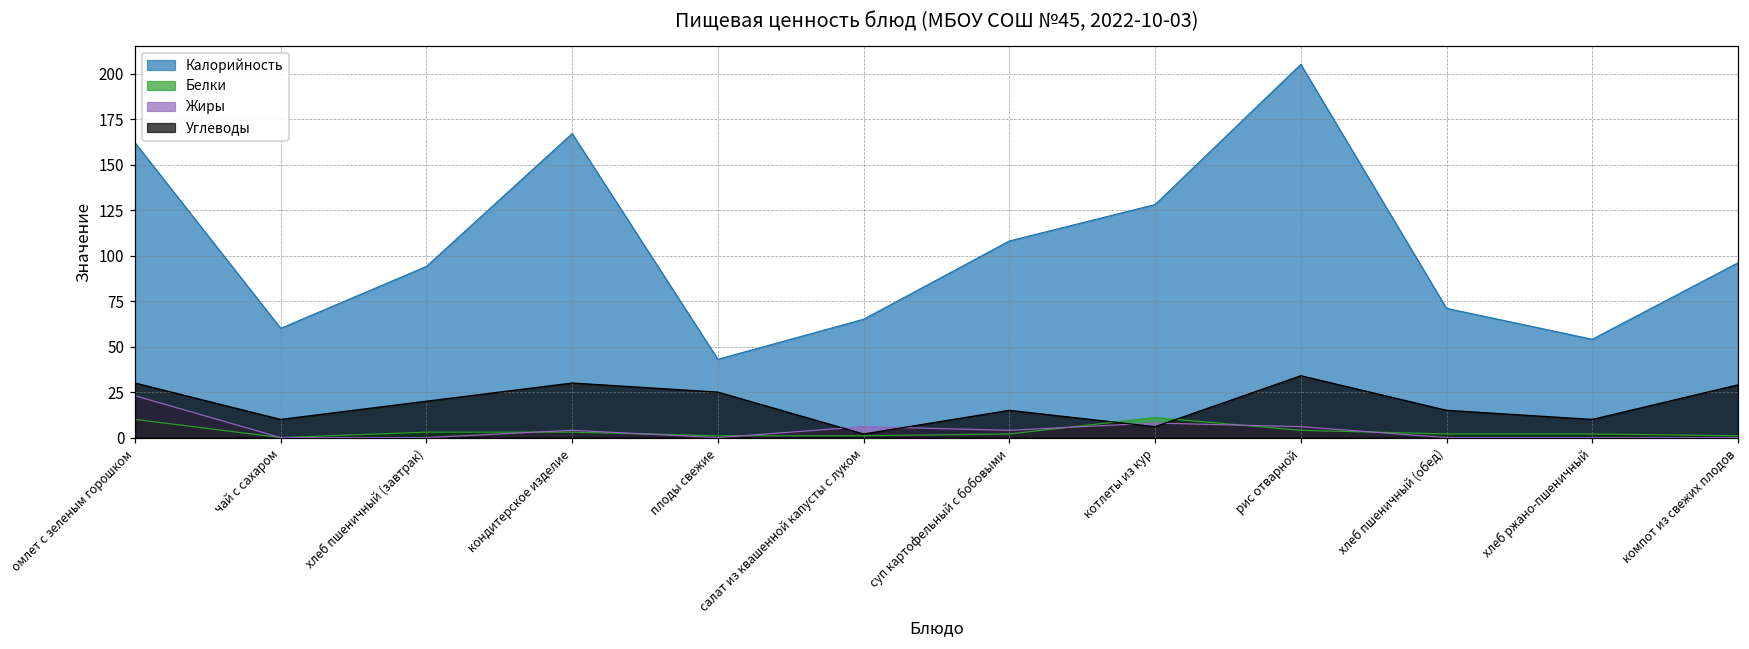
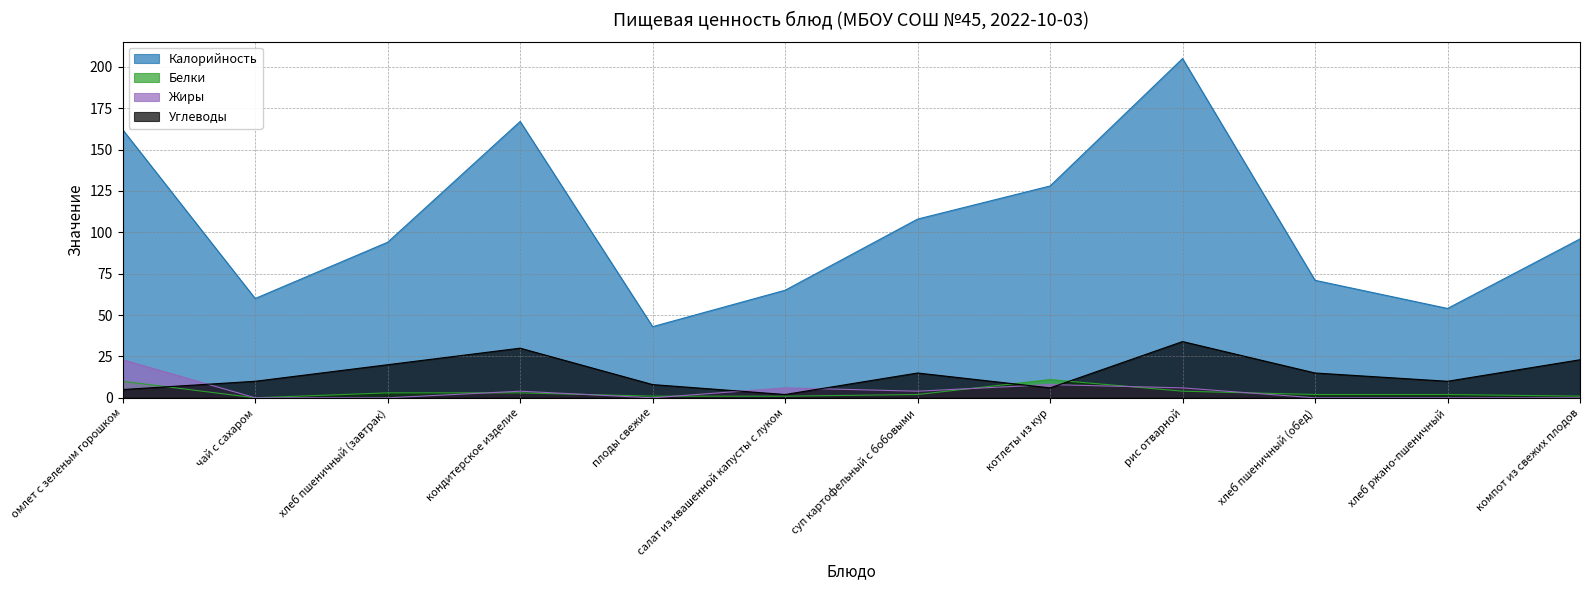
  {
    "Калорийность": {
      "омлет с зеленым горошком": 162,
      "чай с сахаром": 60,
      "хлеб пшеничный (завтрак)": 94,
      "кондитерское изделие": 167,
      "плоды свежие": 43,
      "салат из квашенной капусты с луком": 65,
      "суп картофельный с бобовыми": 108,
      "котлеты из кур": 128,
      "рис отварной": 205,
      "хлеб пшеничный (обед)": 71,
      "хлеб ржано-пшеничный": 54,
      "компот из свежих плодов": 96
    },
    "Белки": {
      "омлет с зеленым горошком": 10,
      "хлеб пшеничный (завтрак)": 3,
      "суп картофельный с бобовыми": 2,
      "котлеты из кур": 11,
      "рис отварной": 4,
      "хлеб пшеничный (обед)": 2,
      "хлеб ржано-пшеничный": 2
    },
    "Жиры": {
      "омлет с зеленым горошком": 23,
      "хлеб пшеничный (завтрак)": 0,
      "салат из квашенной капусты с луком": 6,
      "суп картофельный с бобовыми": 4,
      "котлеты из кур": 8,
      "рис отварной": 6,
      "хлеб пшеничный (обед)": 0,
      "хлеб ржано-пшеничный": 0
    },
    "Углеводы": {
-     "омлет с зеленым горошком": 30,
+     "омлет с зеленым горошком": 5,
      "чай с сахаром": 10,
      "хлеб пшеничный (завтрак)": 20,
      "кондитерское изделие": 30,
-     "плоды свежие": 25,
+     "плоды свежие": 8,
      "суп картофельный с бобовыми": 15,
      "котлеты из кур": 6,
      "рис отварной": 34,
      "хлеб пшеничный (обед)": 15,
      "хлеб ржано-пшеничный": 10,
-     "компот из свежих плодов": 29
+     "компот из свежих плодов": 23
    }
  }
